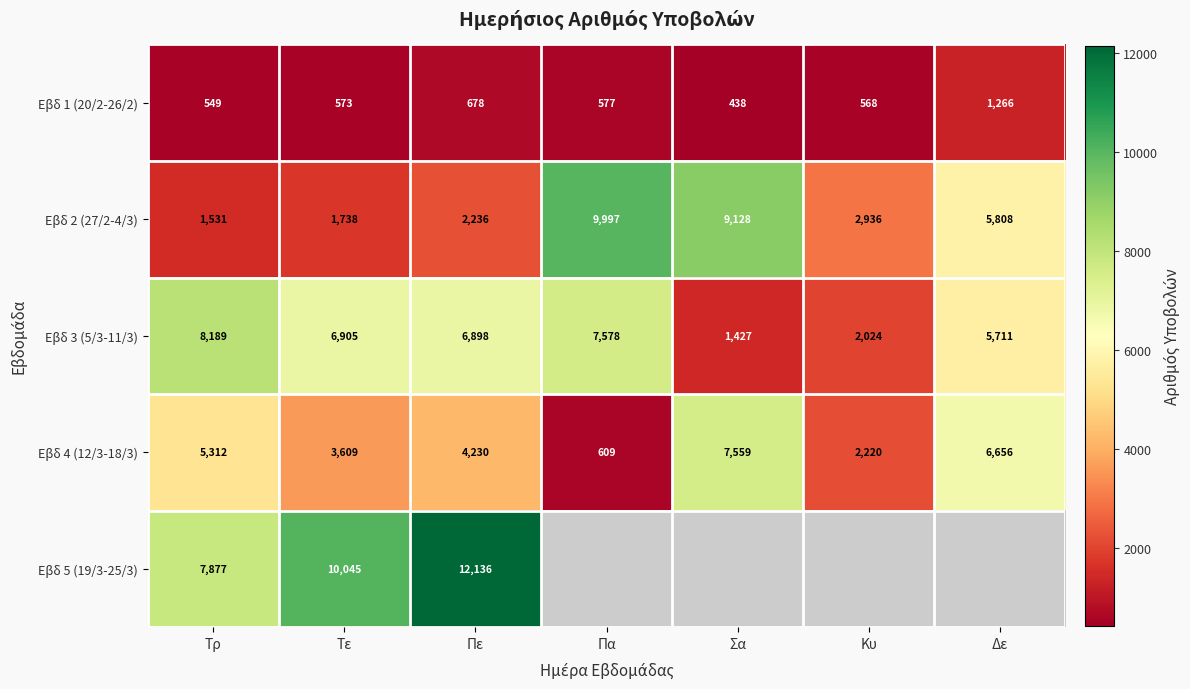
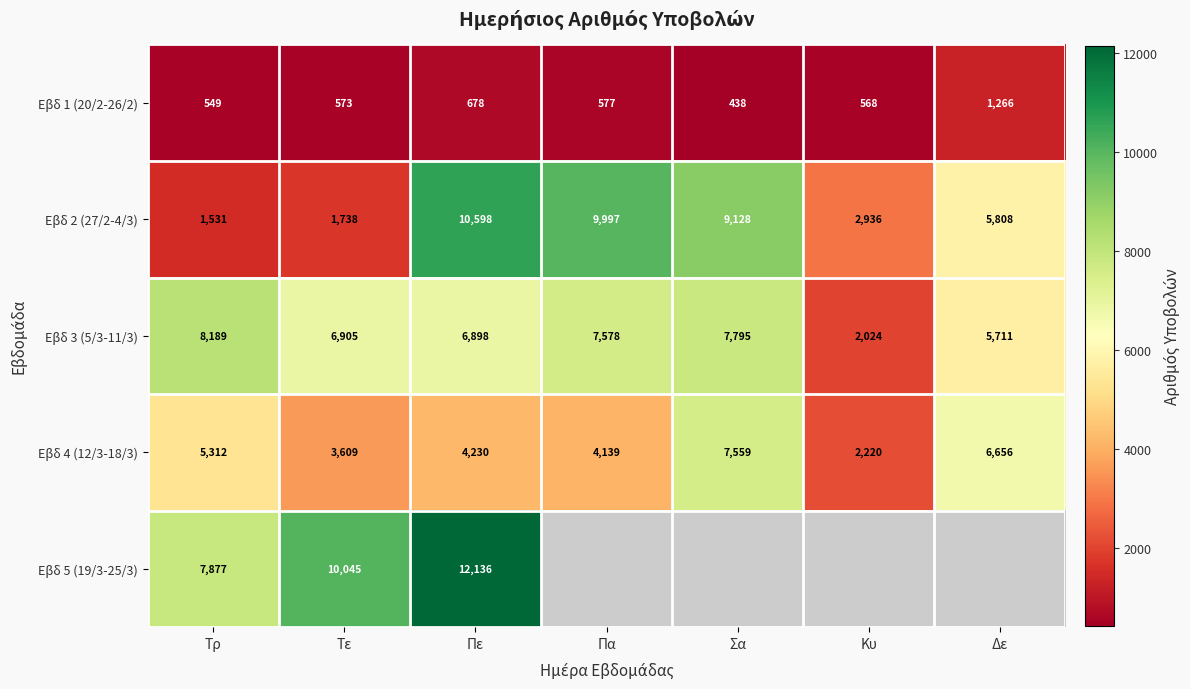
  {
    "Εβδ 1 (20/2-26/2)": {
      "Τρ": "549",
      "Τε": "573",
      "Πε": "678",
      "Πα": "577",
      "Σα": "438",
      "Κυ": "568",
      "Δε": "1,266"
    },
    "Εβδ 2 (27/2-4/3)": {
      "Τρ": "1,531",
      "Τε": "1,738",
-     "Πε": "2,236",
+     "Πε": "10,598",
      "Πα": "9,997",
      "Σα": "9,128",
      "Κυ": "2,936",
      "Δε": "5,808"
    },
    "Εβδ 3 (5/3-11/3)": {
      "Τρ": "8,189",
      "Τε": "6,905",
      "Πε": "6,898",
      "Πα": "7,578",
-     "Σα": "1,427",
+     "Σα": "7,795",
      "Κυ": "2,024",
      "Δε": "5,711"
    },
    "Εβδ 4 (12/3-18/3)": {
      "Τρ": "5,312",
      "Τε": "3,609",
      "Πε": "4,230",
-     "Πα": "609",
+     "Πα": "4,139",
      "Σα": "7,559",
      "Κυ": "2,220",
      "Δε": "6,656"
    },
    "Εβδ 5 (19/3-25/3)": {
      "Τρ": "7,877",
      "Τε": "10,045",
      "Πε": "12,136"
    }
  }
